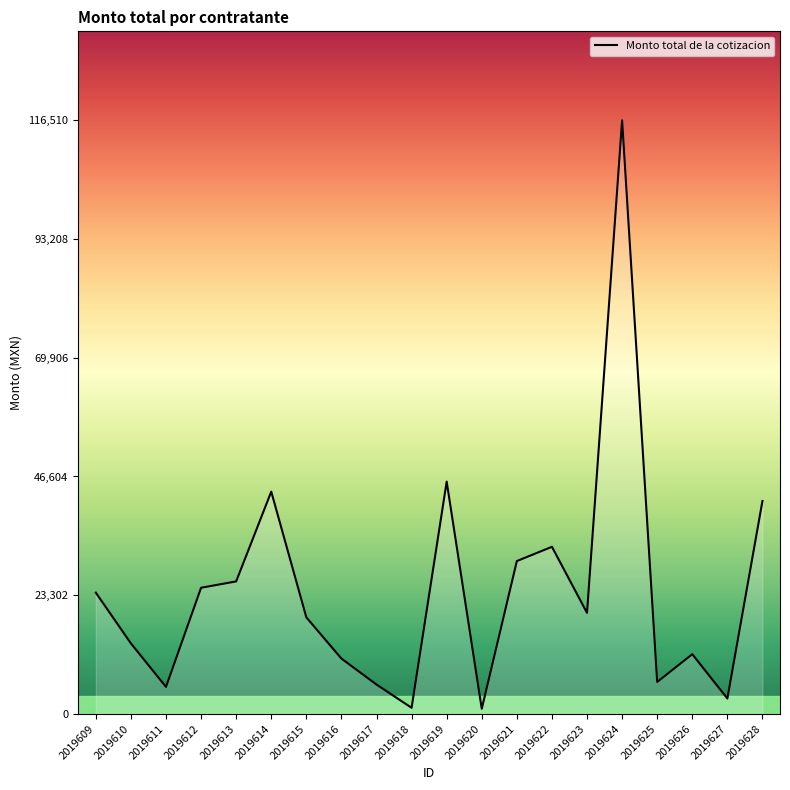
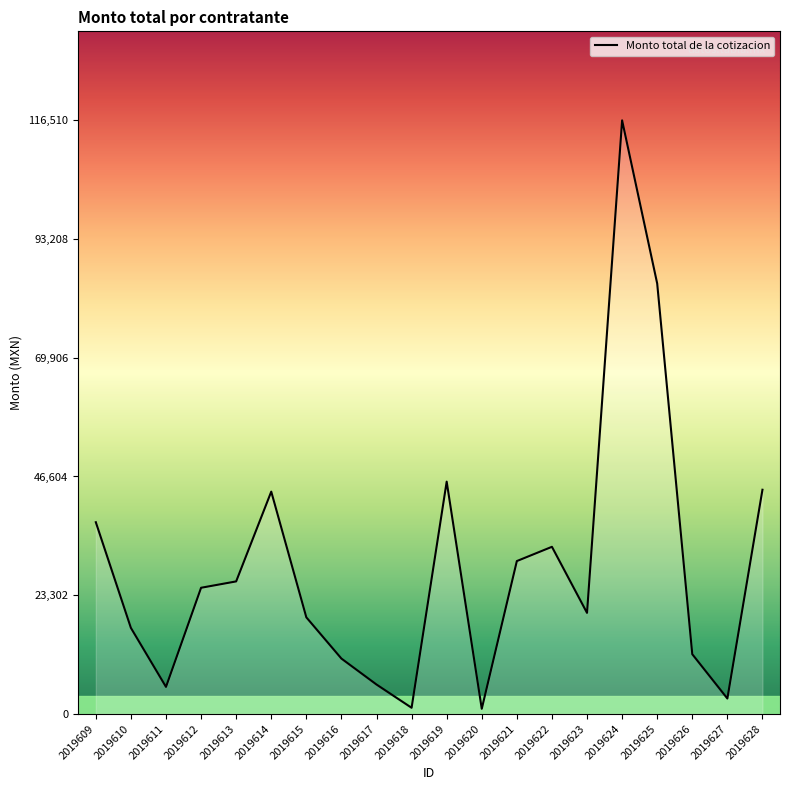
  {
-   "2019609": "24,000",
-   "2019610": "14,000",
+   "2019609": "38,000",
+   "2019610": "17,000",
    "2019611": "5,000",
    "2019612": "25,000",
    "2019613": "26,000",
    "2019614": "44,000",
    "2019615": "19,000",
    "2019616": "11,000",
    "2019617": "6,000",
    "2019619": "46,000",
    "2019621": "30,000",
    "2019622": "33,000",
    "2019623": "20,000",
    "2019624": "117,000",
-   "2019625": "6,000",
+   "2019625": "84,000",
    "2019626": "12,000",
-   "2019628": "42,000"
+   "2019628": "44,000"
  }
